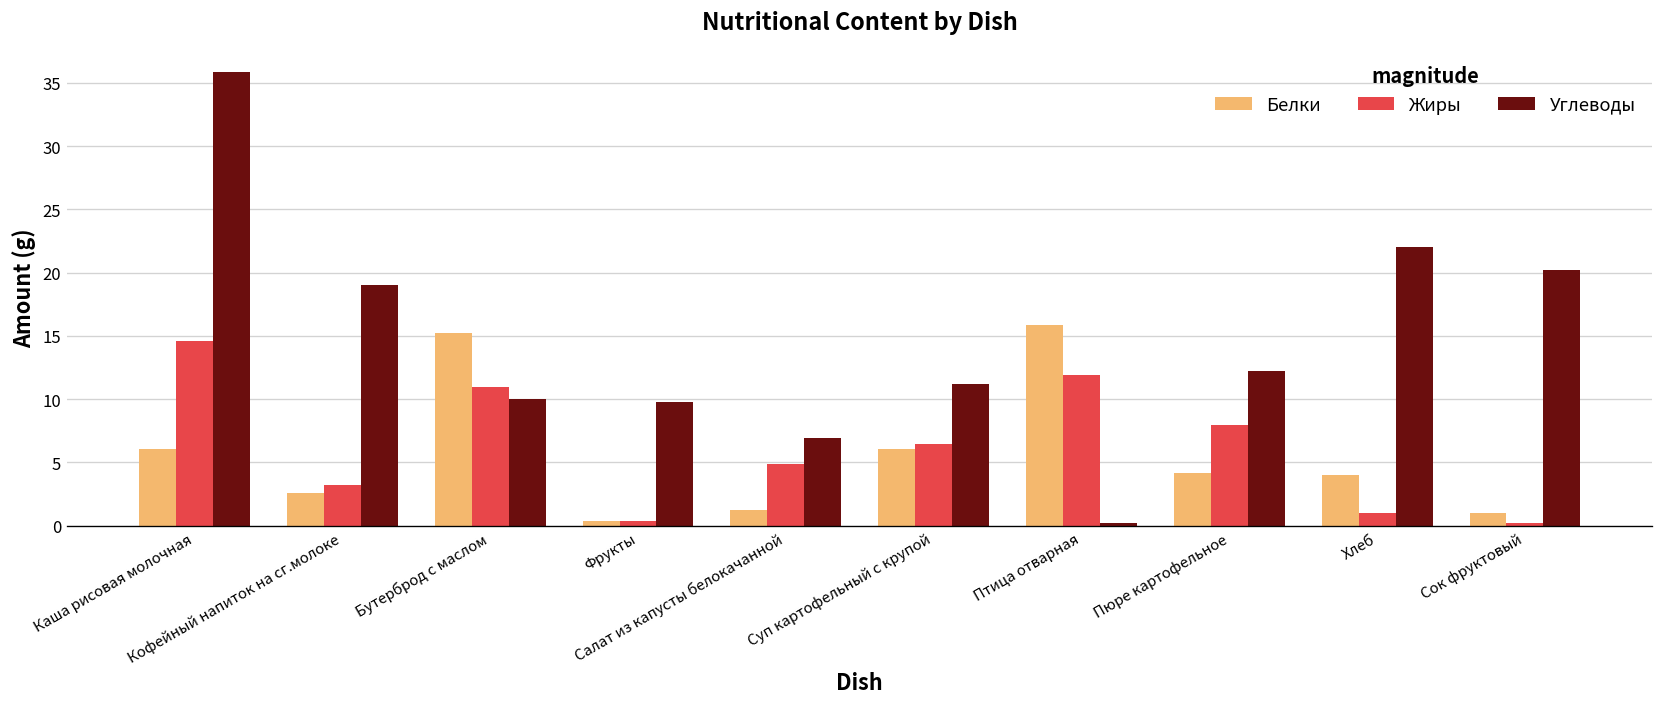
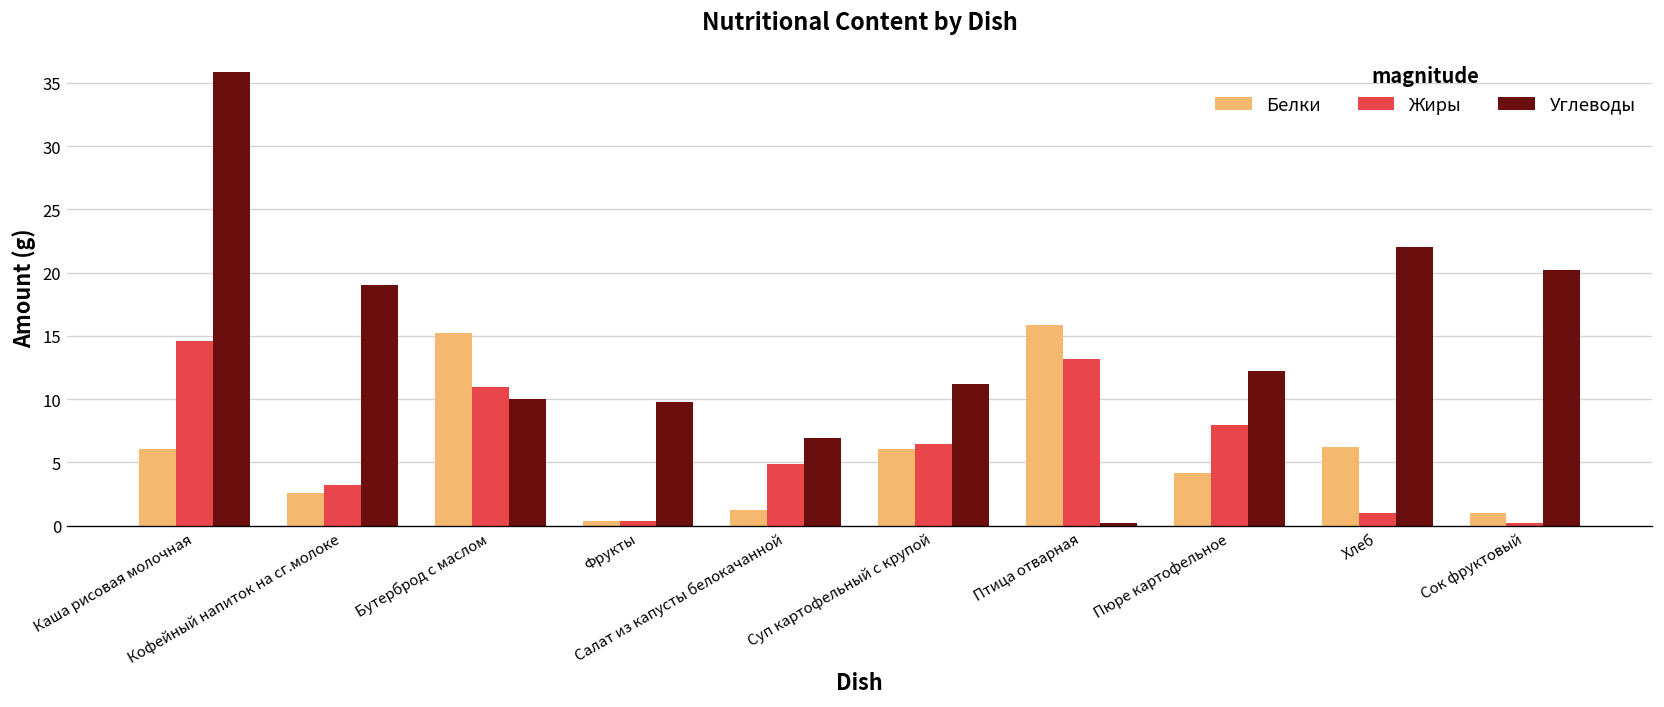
  {
    "Белки": {
      "Каша рисовая молочная": 6.1,
      "Кофейный напиток на сг.молоке": 2.6,
      "Бутерброд с маслом": 15.2,
      "Фрукты": 0.4,
      "Салат из капусты белокачанной": 1.3,
      "Суп картофельный с крупой": 6.1,
      "Птица отварная": 15.9,
      "Пюре картофельное": 4.2,
-     "Хлеб": 4.0,
+     "Хлеб": 6.2,
      "Сок фруктовый": 1.0
    },
    "Жиры": {
      "Каша рисовая молочная": 14.6,
      "Кофейный напиток на сг.молоке": 3.2,
      "Бутерброд с маслом": 11.0,
      "Фрукты": 0.4,
      "Салат из капусты белокачанной": 4.9,
      "Суп картофельный с крупой": 6.5,
-     "Птица отварная": 11.9,
+     "Птица отварная": 13.2,
      "Пюре картофельное": 8.0,
      "Хлеб": 1.0
    },
    "Углеводы": {
      "Каша рисовая молочная": 35.9,
      "Кофейный напиток на сг.молоке": 19.0,
      "Бутерброд с маслом": 10.0,
      "Фрукты": 9.8,
      "Салат из капусты белокачанной": 7.0,
      "Суп картофельный с крупой": 11.2,
      "Пюре картофельное": 12.2,
      "Хлеб": 22.0,
      "Сок фруктовый": 20.2
    }
  }
